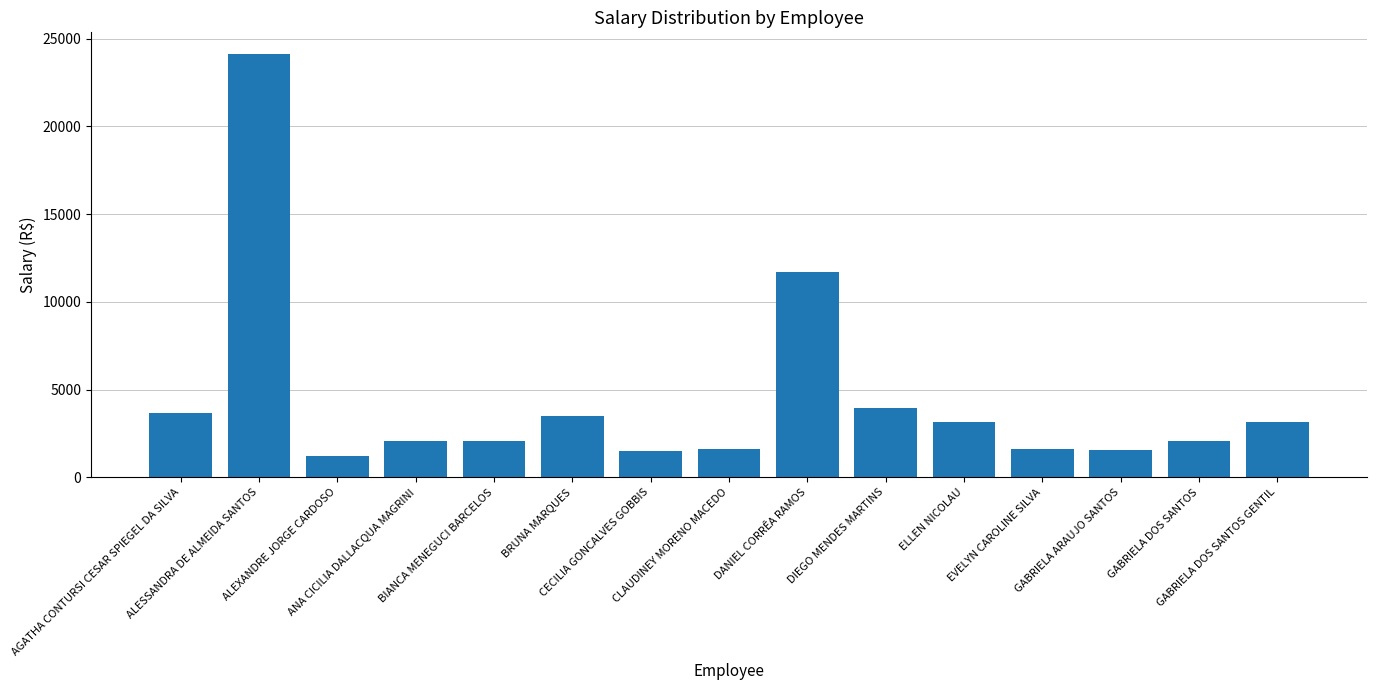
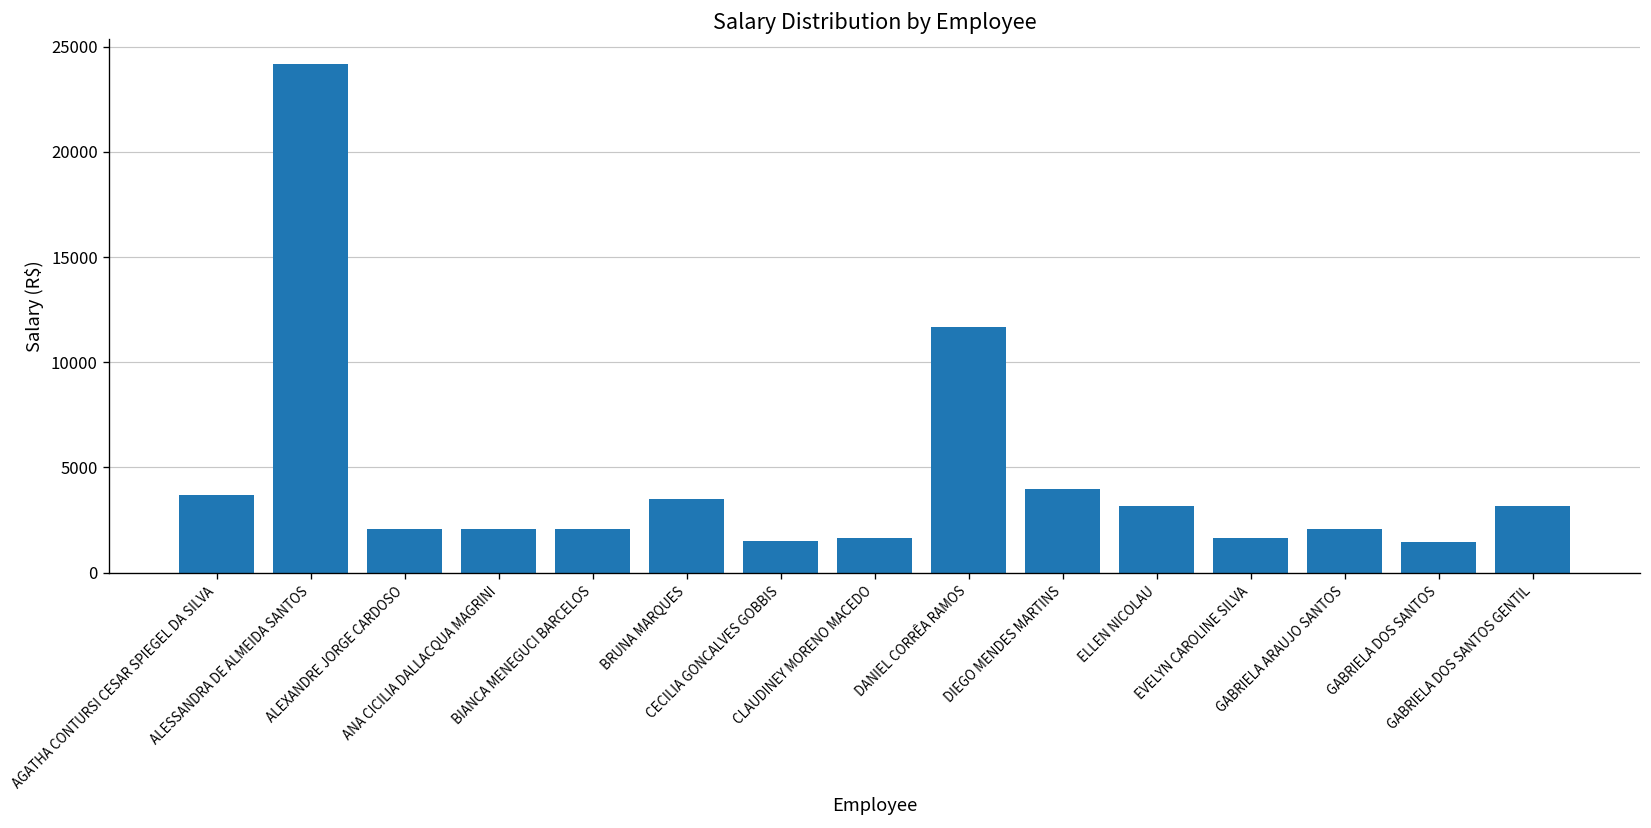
  {
    "AGATHA CONTURSI CESAR SPIEGEL DA SILVA": 3700,
    "ALESSANDRA DE ALMEIDA SANTOS": 24200,
-   "ALEXANDRE JORGE CARDOSO": 1200,
+   "ALEXANDRE JORGE CARDOSO": 2100,
    "ANA CICILIA DALLACQUA MAGRINI": 2100,
    "BIANCA MENEGUCI BARCELOS": 2100,
    "BRUNA MARQUES": 3500,
    "CECILIA GONCALVES GOBBIS": 1500,
    "CLAUDINEY MORENO MACEDO": 1600,
    "DANIEL CORRÊA RAMOS": 11700,
    "DIEGO MENDES MARTINS": 4000,
    "ELLEN NICOLAU": 3200,
    "EVELYN CAROLINE SILVA": 1600,
-   "GABRIELA ARAUJO SANTOS": 1600,
-   "GABRIELA DOS SANTOS": 2100,
+   "GABRIELA ARAUJO SANTOS": 2100,
+   "GABRIELA DOS SANTOS": 1400,
    "GABRIELA DOS SANTOS GENTIL": 3200
  }
